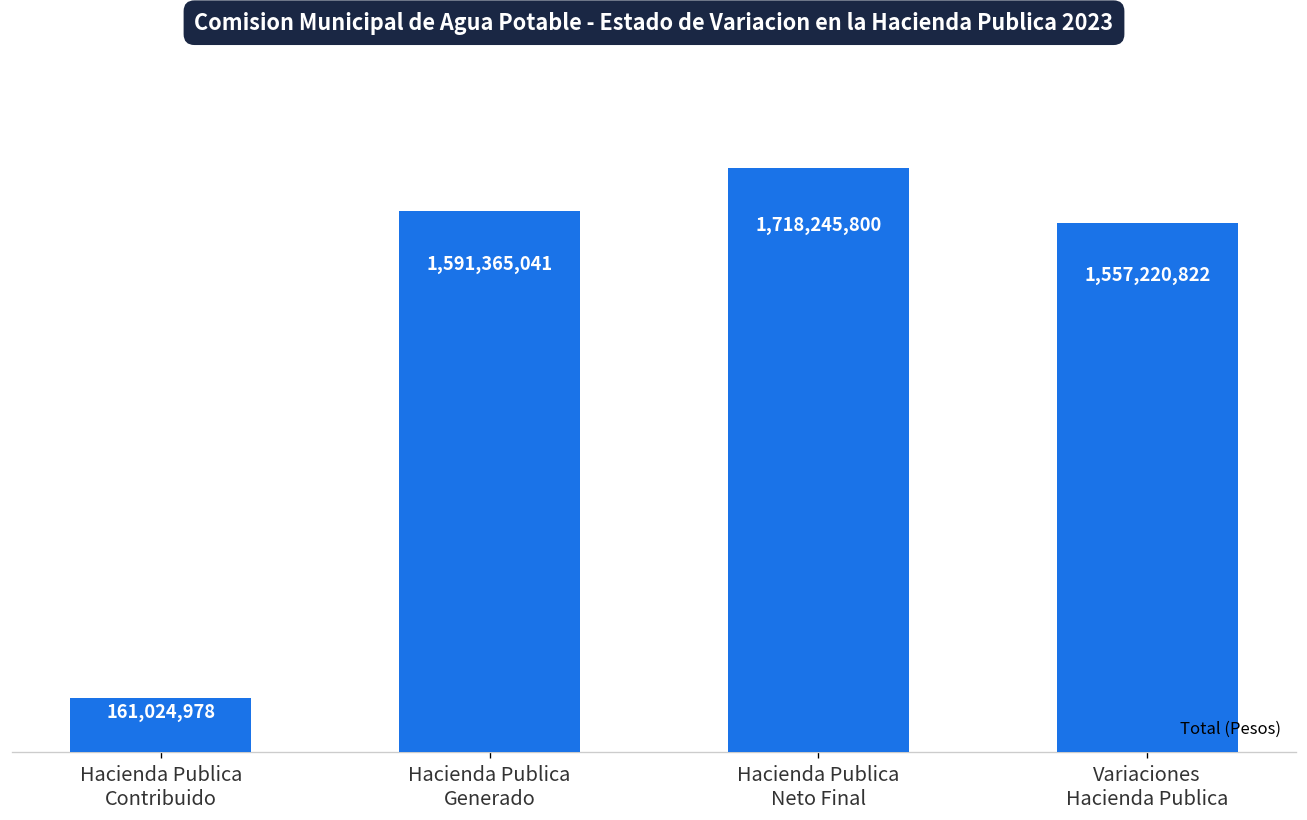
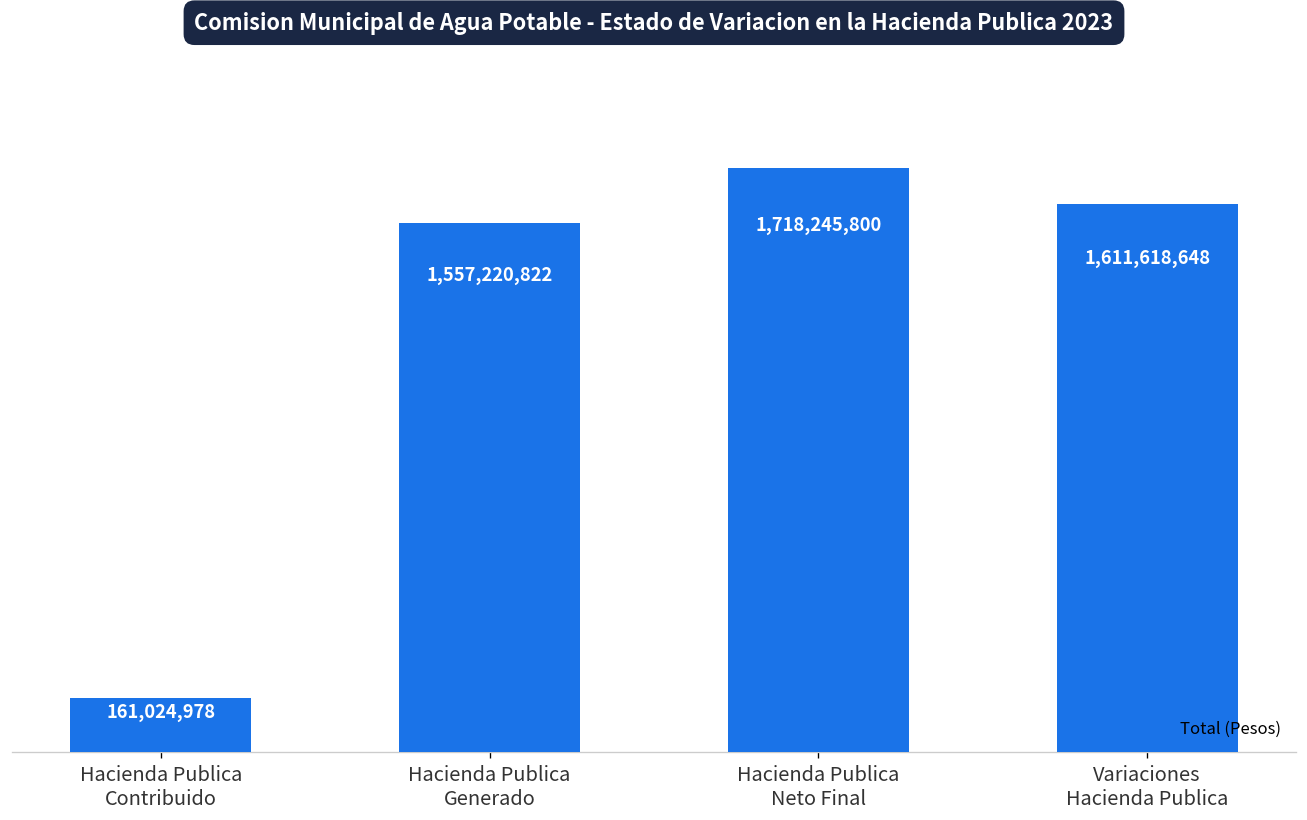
  {
    "Hacienda Publica Contribuido": "161,024,978",
-   "Hacienda Publica Generado": "1,591,365,041",
+   "Hacienda Publica Generado": "1,557,220,822",
    "Hacienda Publica Neto Final": "1,718,245,800",
-   "Variaciones Hacienda Publica": "1,557,220,822"
+   "Variaciones Hacienda Publica": "1,611,618,648"
  }
